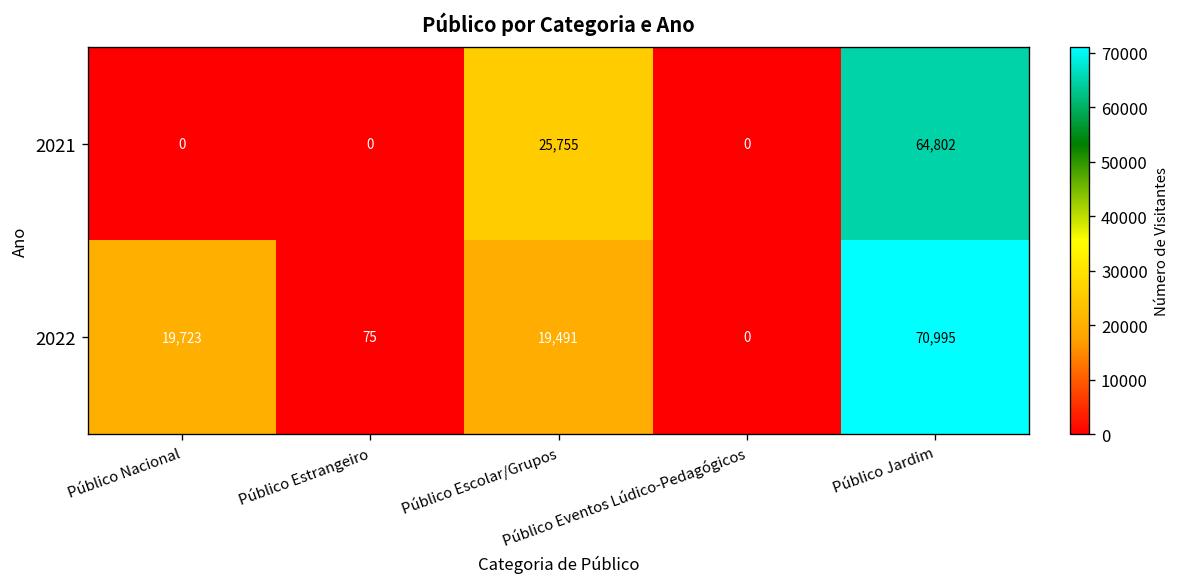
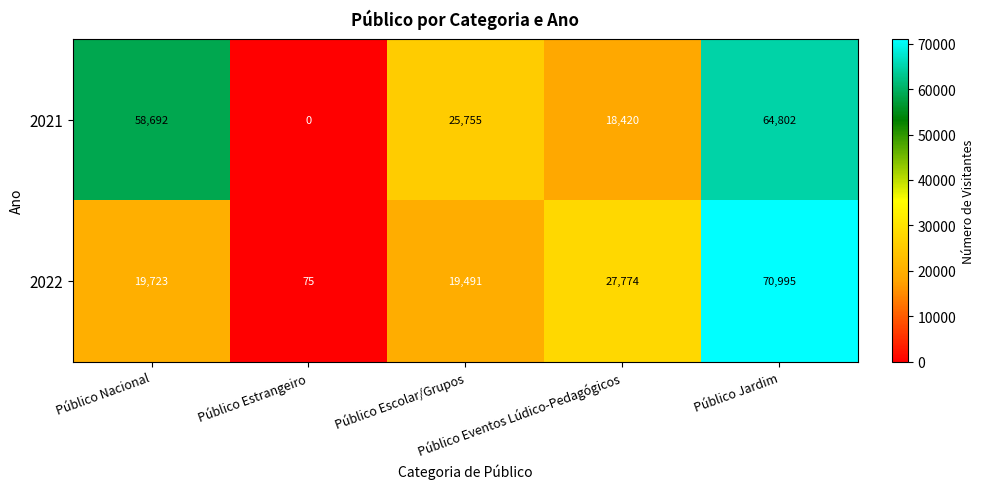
  {
    "2021": {
-     "Público Nacional": "0",
+     "Público Nacional": "58,692",
      "Público Estrangeiro": "0",
      "Público Escolar/Grupos": "25,755",
-     "Público Eventos Lúdico-Pedagógicos": "0",
+     "Público Eventos Lúdico-Pedagógicos": "18,420",
      "Público Jardim": "64,802"
    },
    "2022": {
      "Público Nacional": "19,723",
      "Público Estrangeiro": "75",
      "Público Escolar/Grupos": "19,491",
-     "Público Eventos Lúdico-Pedagógicos": "0",
+     "Público Eventos Lúdico-Pedagógicos": "27,774",
      "Público Jardim": "70,995"
    }
  }
